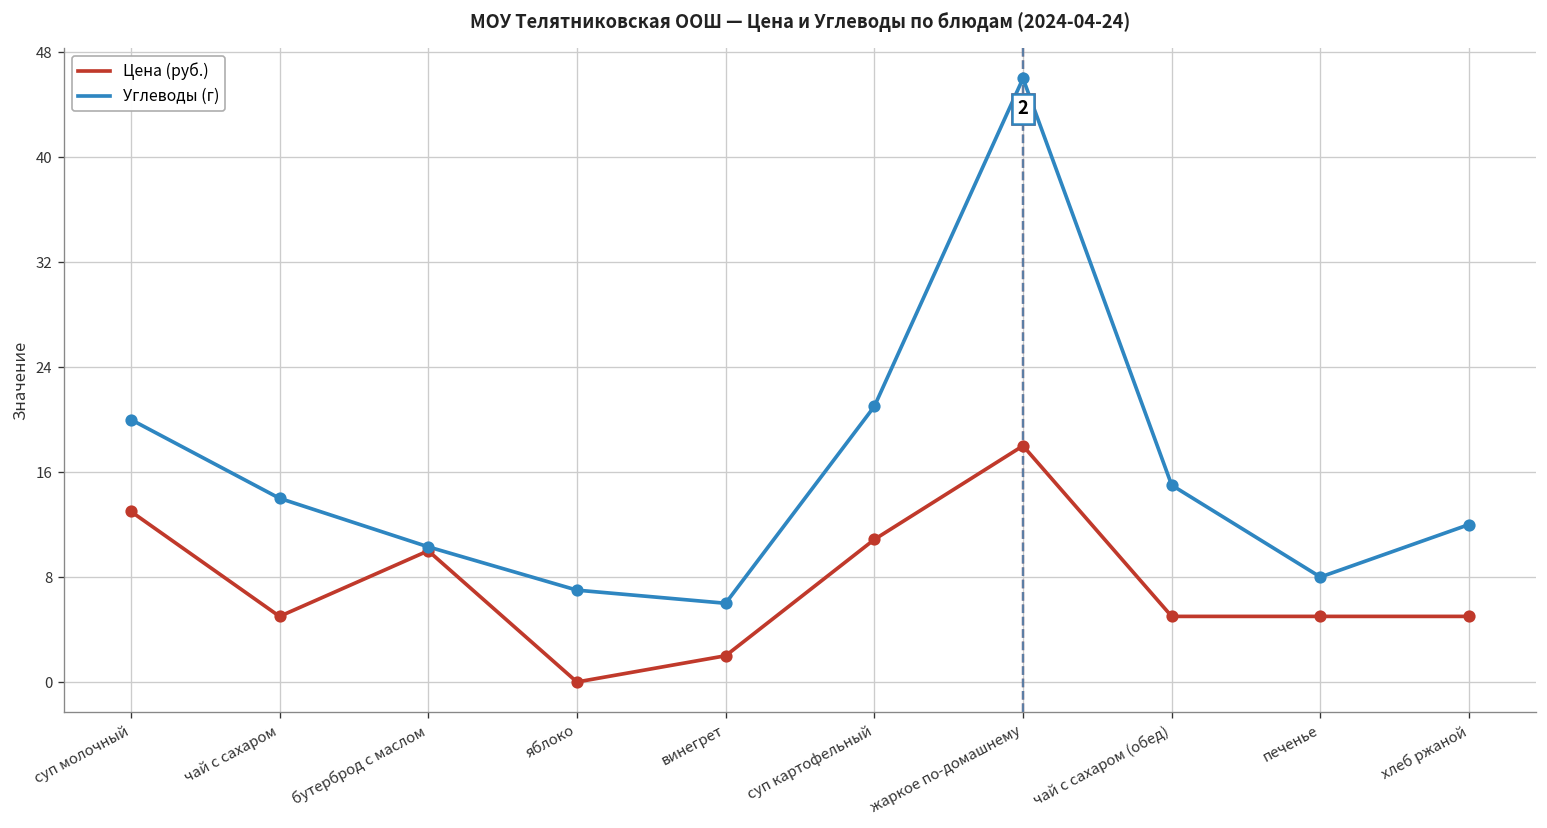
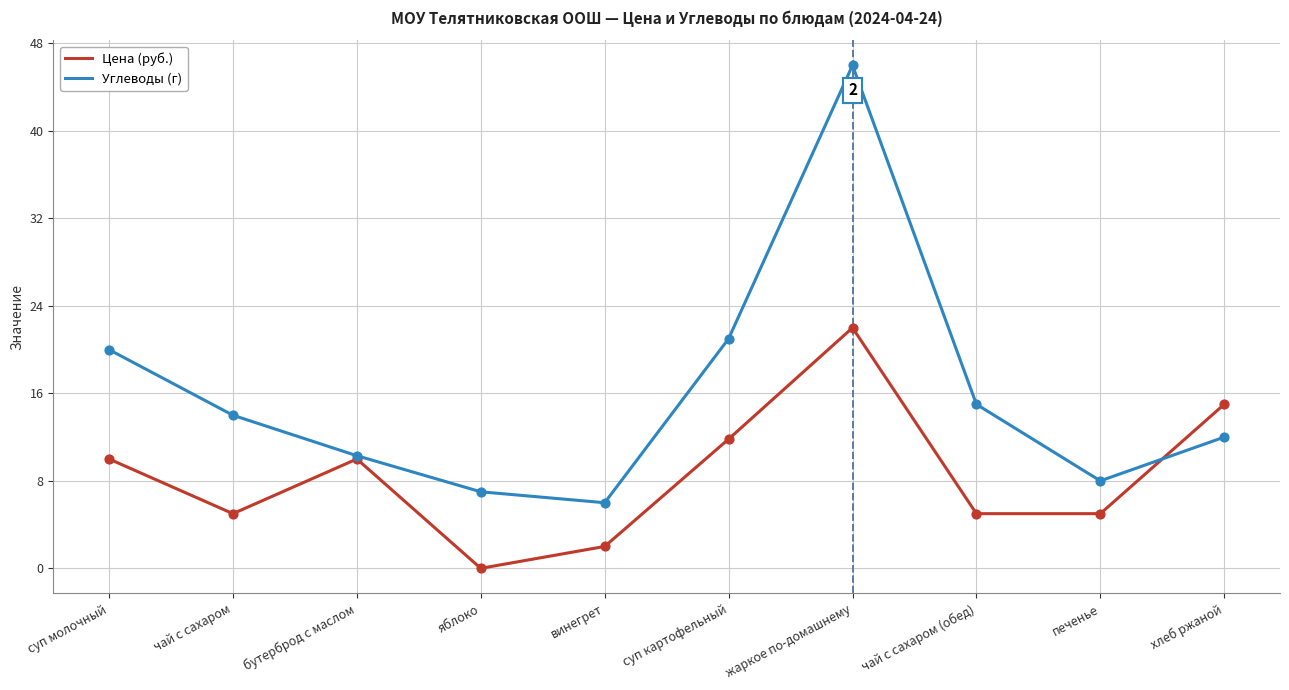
  {
    "Цена (руб.)": {
-     "суп молочный": 13,
+     "суп молочный": 10,
      "чай с сахаром": 5.0,
      "бутерброд с маслом": 10.0,
      "яблоко": 0.0,
      "винегрет": 2.0,
-     "суп картофельный": 10.9,
-     "жаркое по-домашнему": 18,
+     "суп картофельный": 11.8,
+     "жаркое по-домашнему": 22,
      "чай с сахаром (обед)": 5.0,
      "печенье": 5.0,
-     "хлеб ржаной": 5
+     "хлеб ржаной": 15
    },
    "Углеводы (г)": {
      "суп молочный": 20.0,
      "чай с сахаром": 14.0,
      "бутерброд с маслом": 10.3,
      "яблоко": 7.0,
      "винегрет": 6.0,
      "суп картофельный": 21.0,
      "чай с сахаром (обед)": 15.0,
      "печенье": 8.0,
      "хлеб ржаной": 12.0
    }
  }
